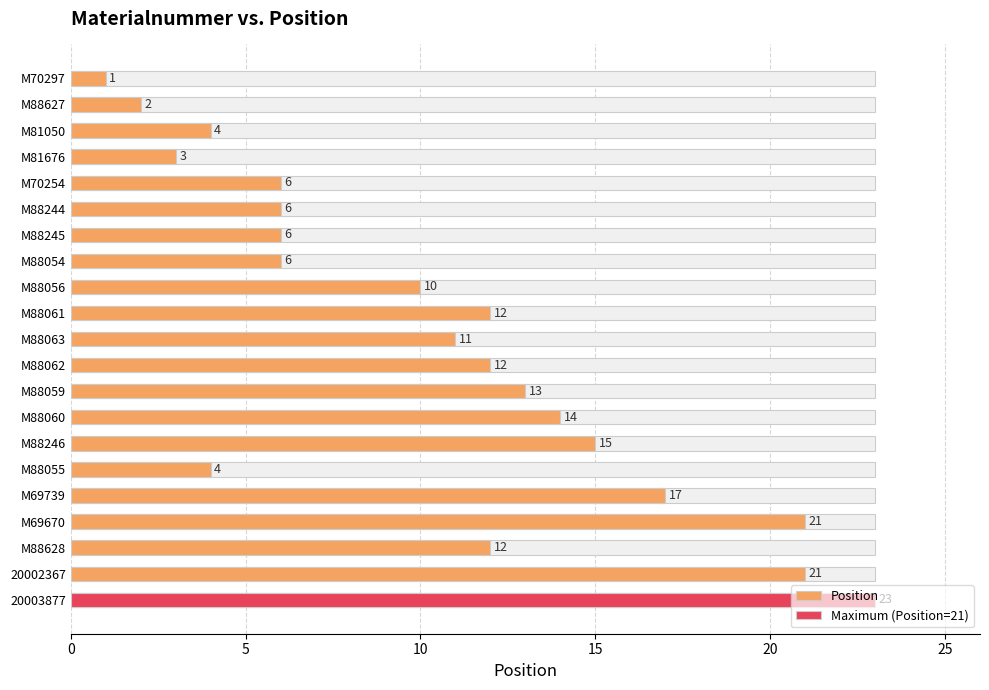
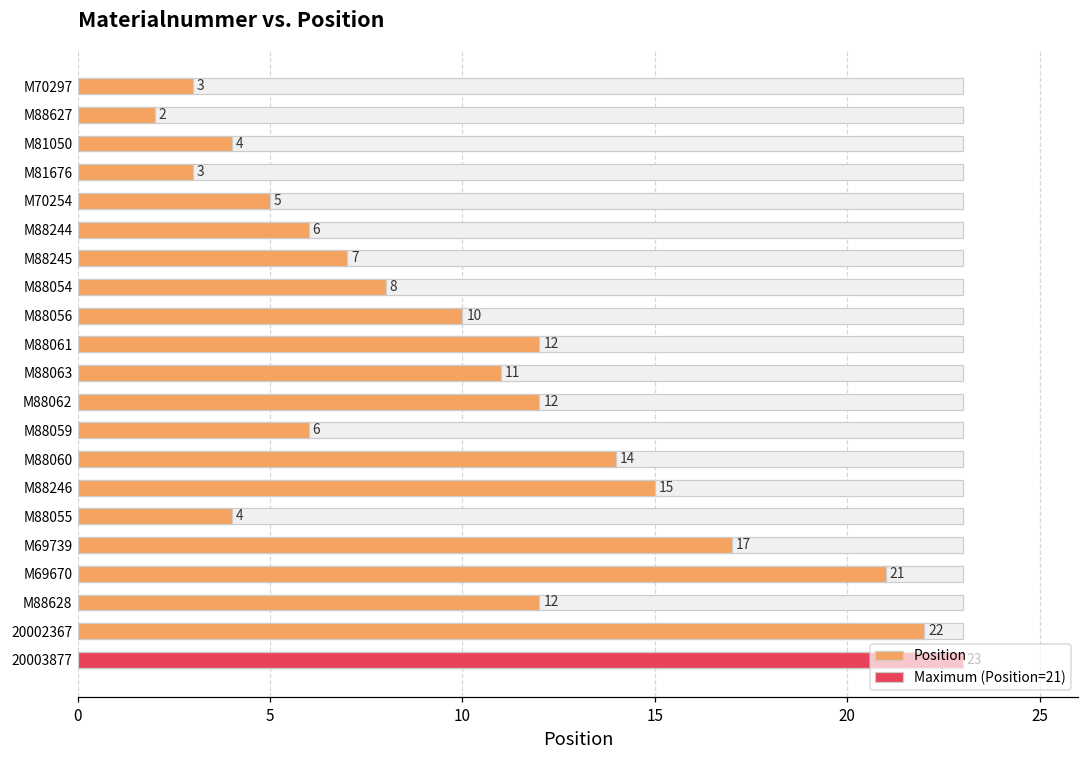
  {
    "Position": {
-     "M70297": 1,
-     "M70254": 6,
-     "M88245": 6,
-     "M88054": 6,
-     "M88059": 13,
-     "20002367": 21
+     "M70297": 3,
+     "M70254": 5,
+     "M88245": 7,
+     "M88054": 8,
+     "M88059": 6,
+     "20002367": 22
    },
    "Maximum (Position=21)": {
      "M70297": 0.0,
      "M88627": 0.0,
      "M81050": 0.0,
      "M81676": 0.0,
      "M70254": 0.0,
      "M88244": 0.0,
      "M88245": 0.0,
      "M88054": 0.0,
      "M88056": 0.0,
      "M88061": 0.0,
      "M88063": 0.0,
      "M88062": 0.0,
      "M88059": 0.0,
      "M88060": 0.0,
      "M88246": 0.0,
      "M88055": 0.0,
      "M69739": 0.0,
      "M69670": 0.0,
      "M88628": 0.0,
      "20002367": 0.0
    }
  }
